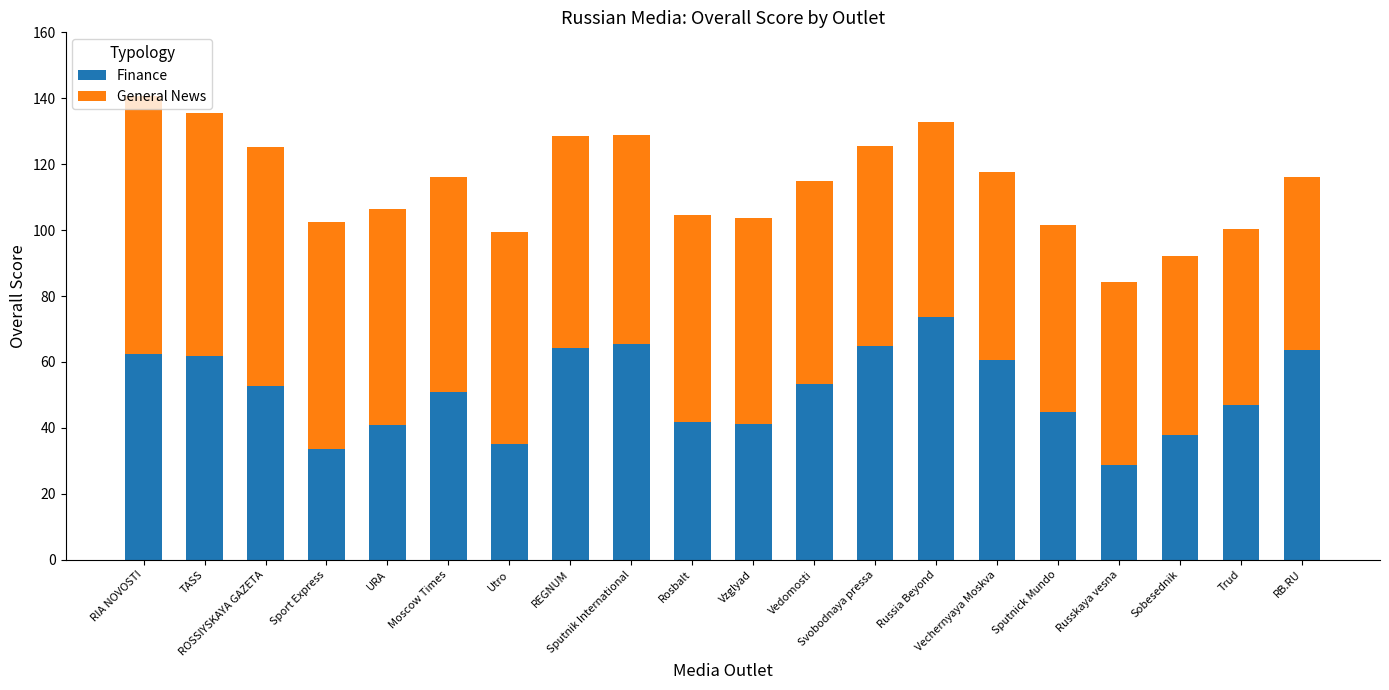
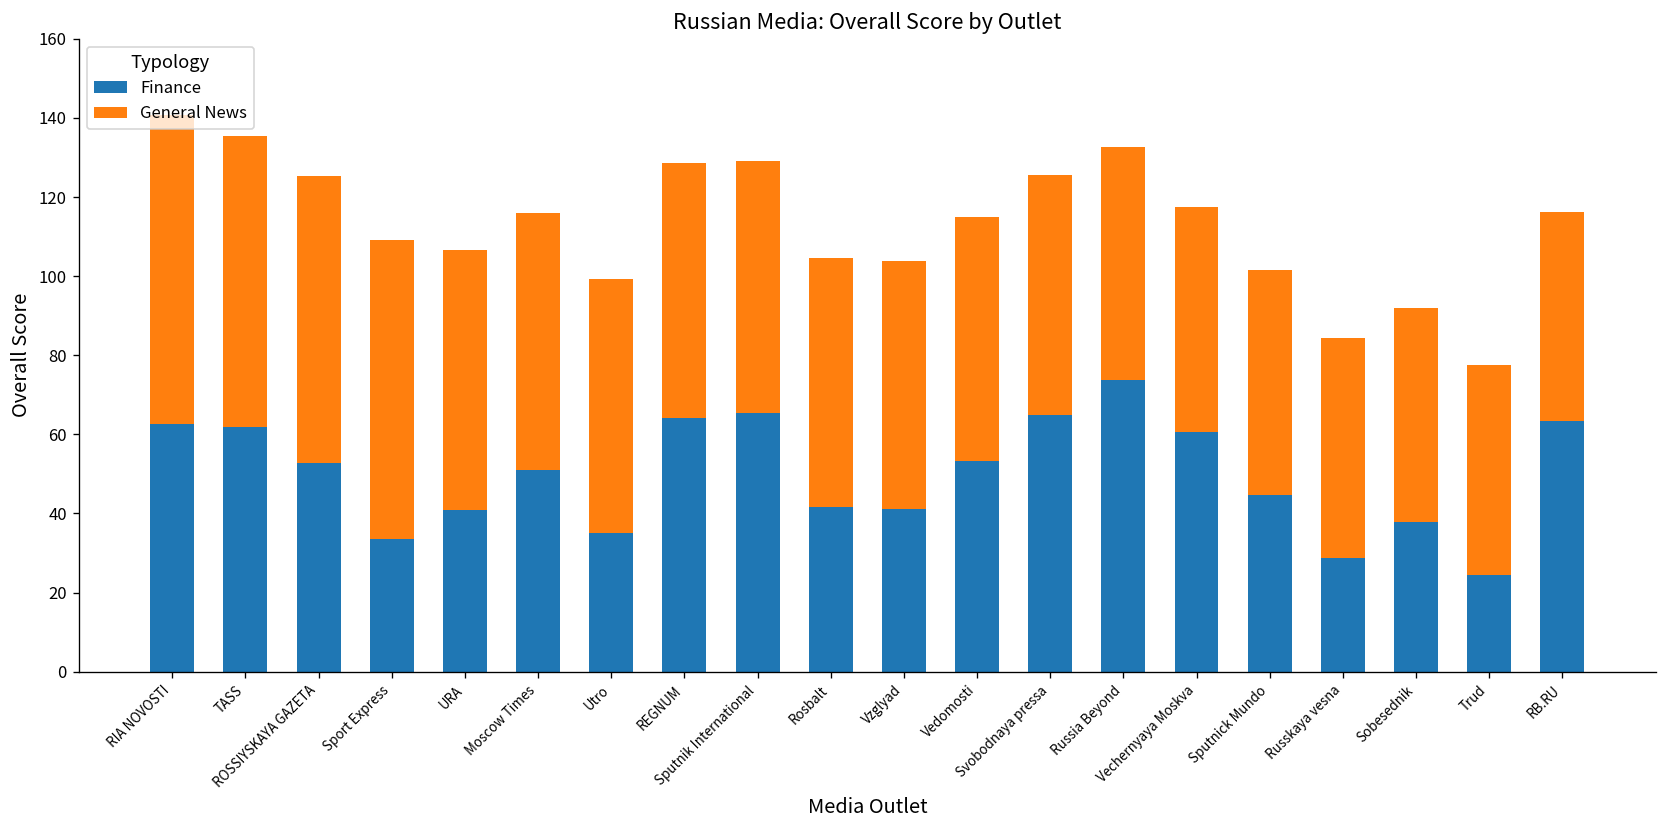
  {
    "Finance": {
      "RIA NOVOSTI": 63,
      "TASS": 62,
      "ROSSIYSKAYA GAZETA": 53,
      "Sport Express": 34,
      "URA": 41,
      "Moscow Times": 51,
      "Utro": 35,
      "REGNUM": 64,
      "Sputnik International": 66,
      "Rosbalt": 42,
      "Vzglyad": 41,
      "Vedomosti": 53,
      "Svobodnaya pressa": 65,
      "Russia Beyond": 74,
      "Vechernyaya Moskva": 61,
      "Sputnick Mundo": 45,
      "Russkaya vesna": 29,
      "Sobesednik": 38,
-     "Trud": 47,
+     "Trud": 24,
      "RB.RU": 64
    },
    "General News": {
      "TASS": 74,
      "ROSSIYSKAYA GAZETA": 73,
-     "Sport Express": 69,
+     "Sport Express": 76,
      "URA": 66,
      "Moscow Times": 65,
      "Utro": 64,
      "REGNUM": 64,
      "Sputnik International": 64,
      "Rosbalt": 63,
      "Vzglyad": 63,
      "Vedomosti": 62,
      "Svobodnaya pressa": 61,
      "Russia Beyond": 59,
      "Vechernyaya Moskva": 57,
      "Sputnick Mundo": 57,
      "Russkaya vesna": 56,
      "Sobesednik": 54,
      "Trud": 53,
      "RB.RU": 53
    }
  }
